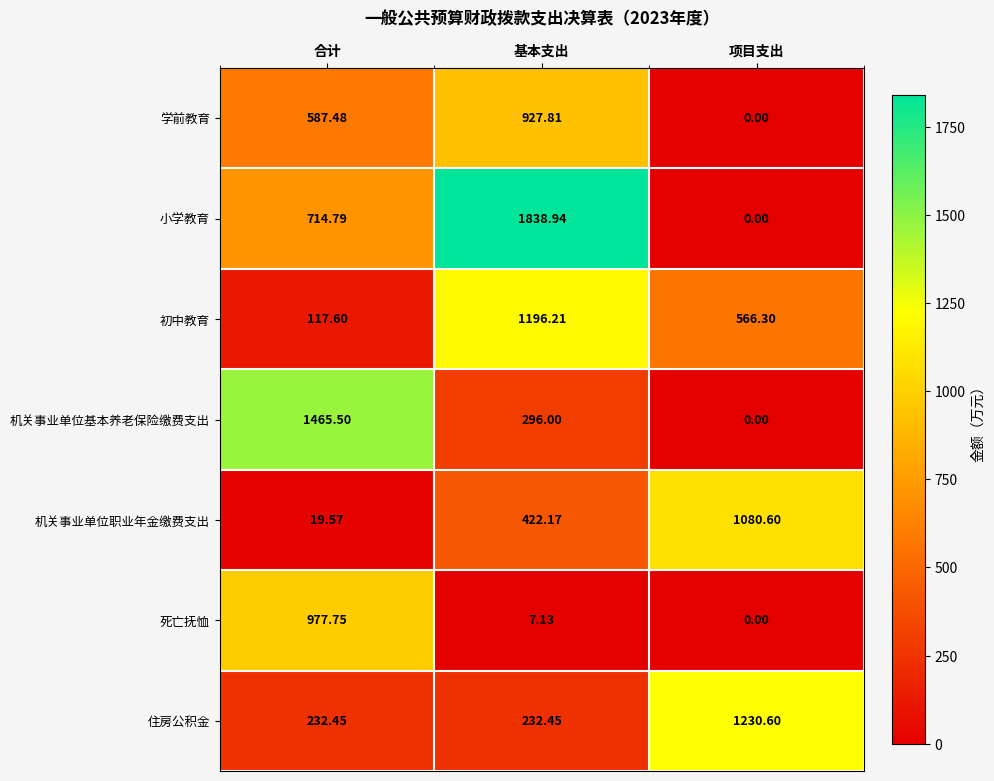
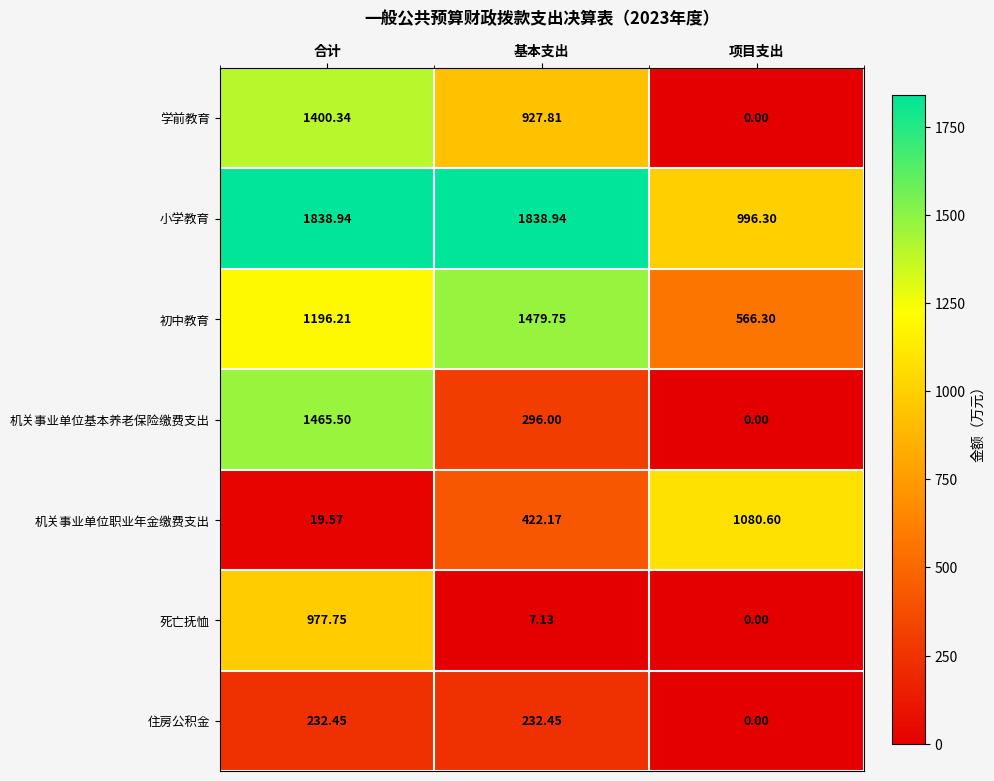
  {
    "学前教育": {
-     "合计": 587.48,
+     "合计": 1400.34,
      "基本支出": 927.81,
      "项目支出": 0.00
    },
    "小学教育": {
-     "合计": 714.79,
+     "合计": 1838.94,
      "基本支出": 1838.94,
-     "项目支出": 0.00
+     "项目支出": 996.30
    },
    "初中教育": {
-     "合计": 117.60,
-     "基本支出": 1196.21,
+     "合计": 1196.21,
+     "基本支出": 1479.75,
      "项目支出": 566.30
    },
    "机关事业单位基本养老保险缴费支出": {
      "合计": 1465.50,
      "基本支出": 296.00,
      "项目支出": 0.00
    },
    "机关事业单位职业年金缴费支出": {
      "合计": 19.57,
      "基本支出": 422.17,
      "项目支出": 1080.60
    },
    "死亡抚恤": {
      "合计": 977.75,
      "基本支出": 7.13,
      "项目支出": 0.00
    },
    "住房公积金": {
      "合计": 232.45,
      "基本支出": 232.45,
-     "项目支出": 1230.60
+     "项目支出": 0.00
    }
  }
